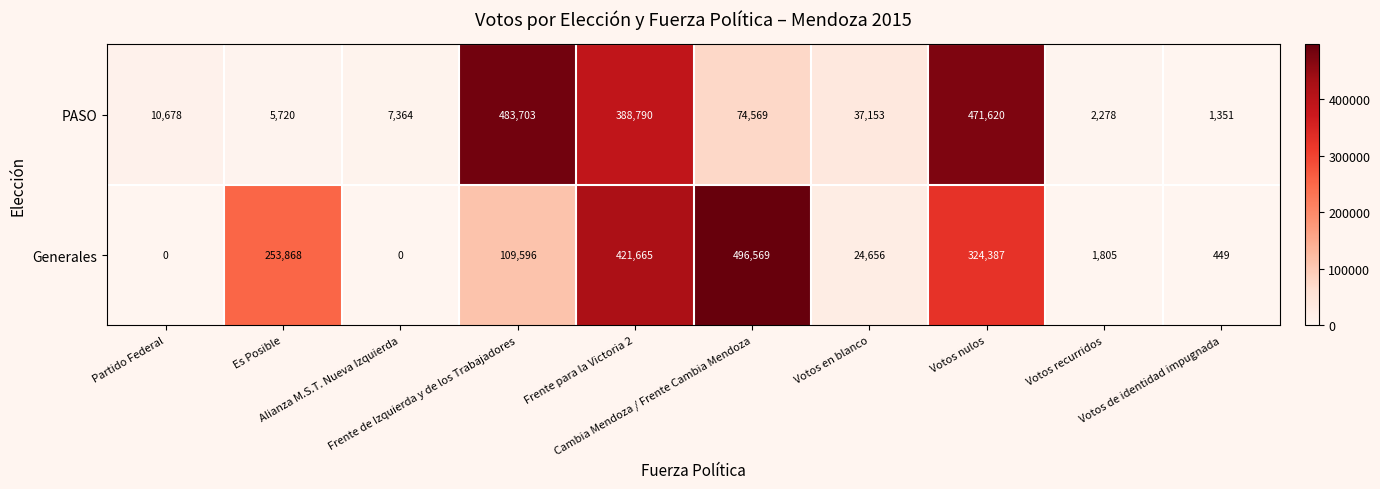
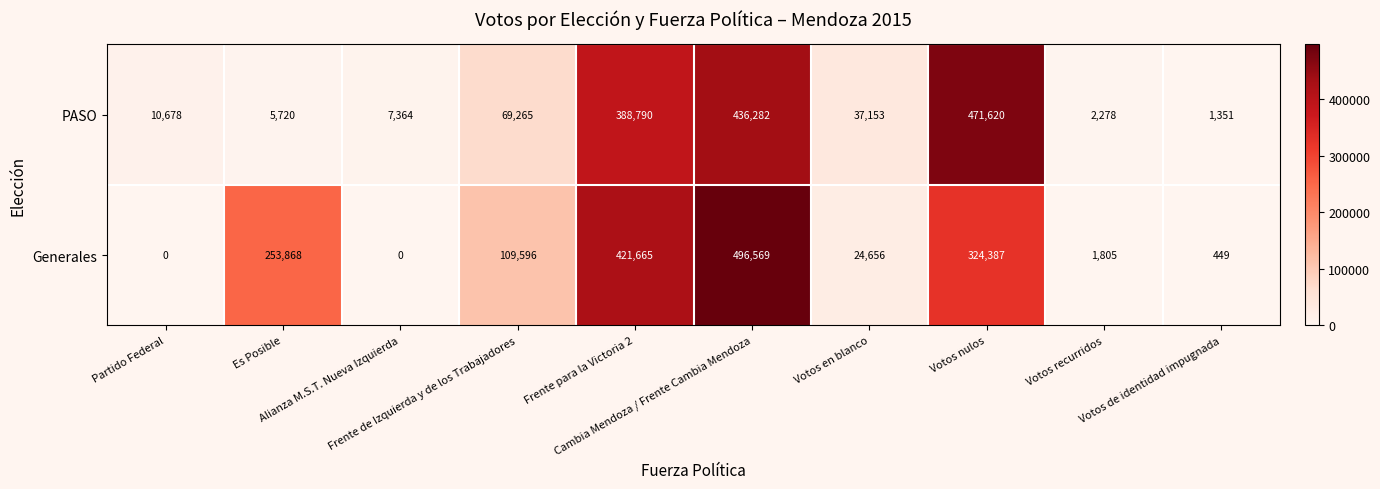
  {
    "PASO": {
      "Partido Federal": "10,678",
      "Es Posible": "5,720",
      "Alianza M.S.T. Nueva Izquierda": "7,364",
-     "Frente de Izquierda y de los Trabajadores": "483,703",
+     "Frente de Izquierda y de los Trabajadores": "69,265",
      "Frente para la Victoria 2": "388,790",
-     "Cambia Mendoza / Frente Cambia Mendoza": "74,569",
+     "Cambia Mendoza / Frente Cambia Mendoza": "436,282",
      "Votos en blanco": "37,153",
      "Votos nulos": "471,620",
      "Votos recurridos": "2,278",
      "Votos de identidad impugnada": "1,351"
    },
    "Generales": {
      "Partido Federal": "0",
      "Es Posible": "253,868",
      "Alianza M.S.T. Nueva Izquierda": "0",
      "Frente de Izquierda y de los Trabajadores": "109,596",
      "Frente para la Victoria 2": "421,665",
      "Cambia Mendoza / Frente Cambia Mendoza": "496,569",
      "Votos en blanco": "24,656",
      "Votos nulos": "324,387",
      "Votos recurridos": "1,805",
      "Votos de identidad impugnada": "449"
    }
  }
